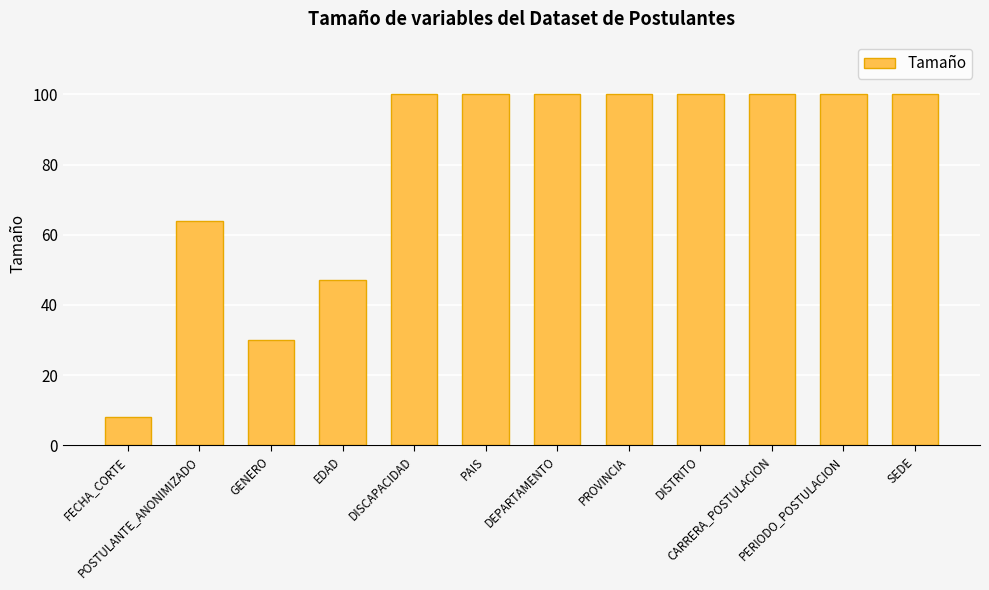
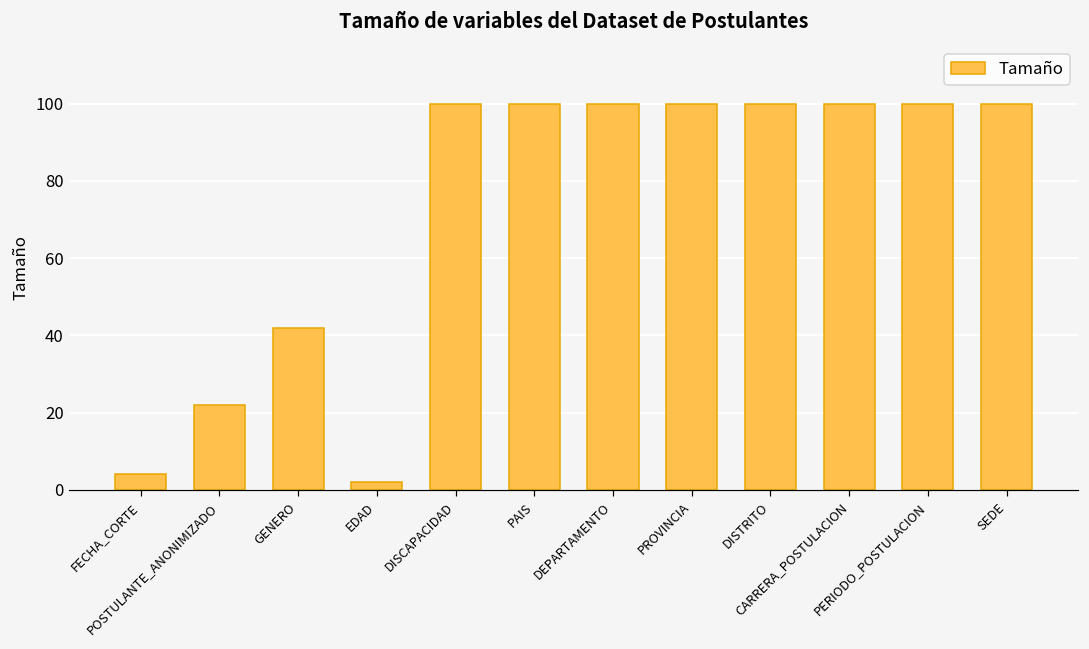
  {
-   "FECHA_CORTE": 8,
-   "POSTULANTE_ANONIMIZADO": 64,
-   "GENERO": 30,
-   "EDAD": 47,
+   "FECHA_CORTE": 4,
+   "POSTULANTE_ANONIMIZADO": 22,
+   "GENERO": 42,
+   "EDAD": 2,
    "DISCAPACIDAD": 100,
    "PAIS": 100,
    "DEPARTAMENTO": 100,
    "PROVINCIA": 100,
    "DISTRITO": 100,
    "CARRERA_POSTULACION": 100,
    "PERIODO_POSTULACION": 100,
    "SEDE": 100
  }
